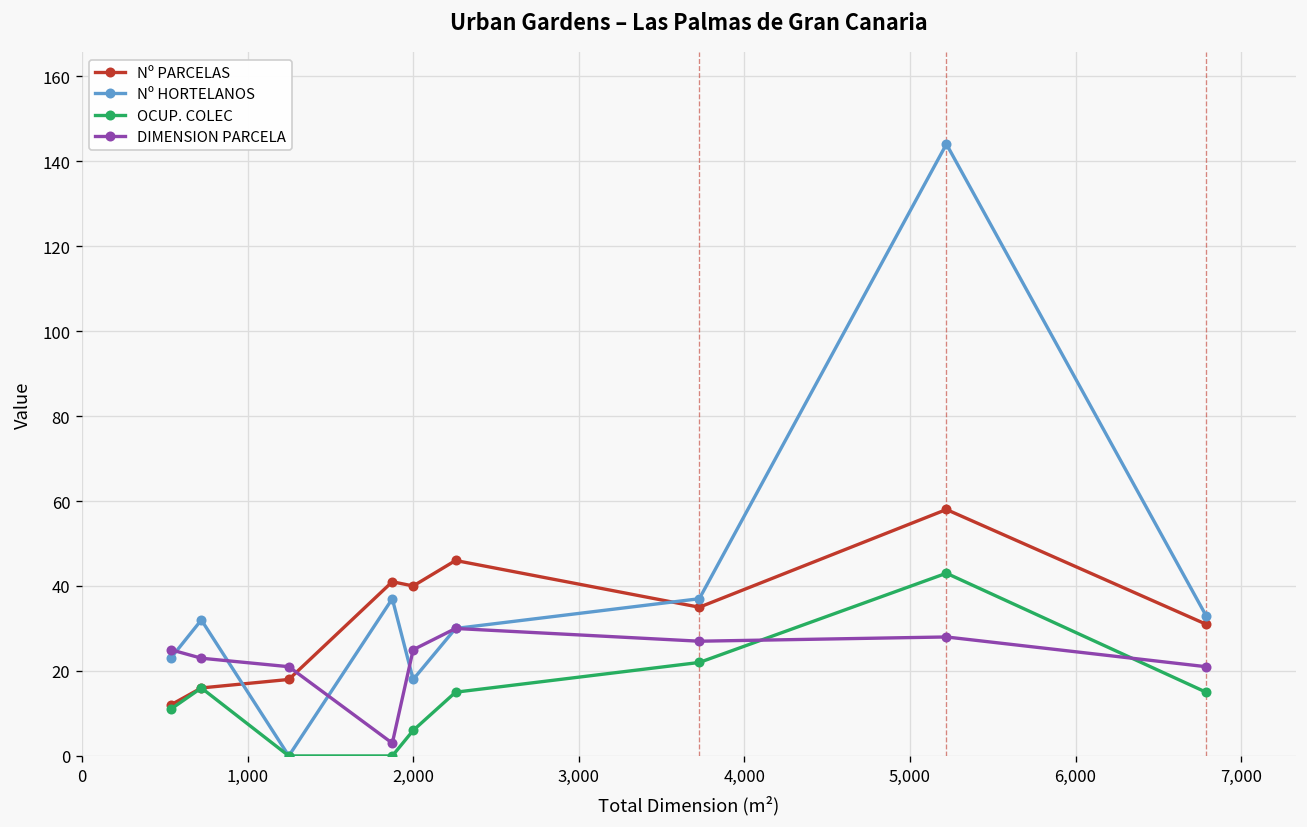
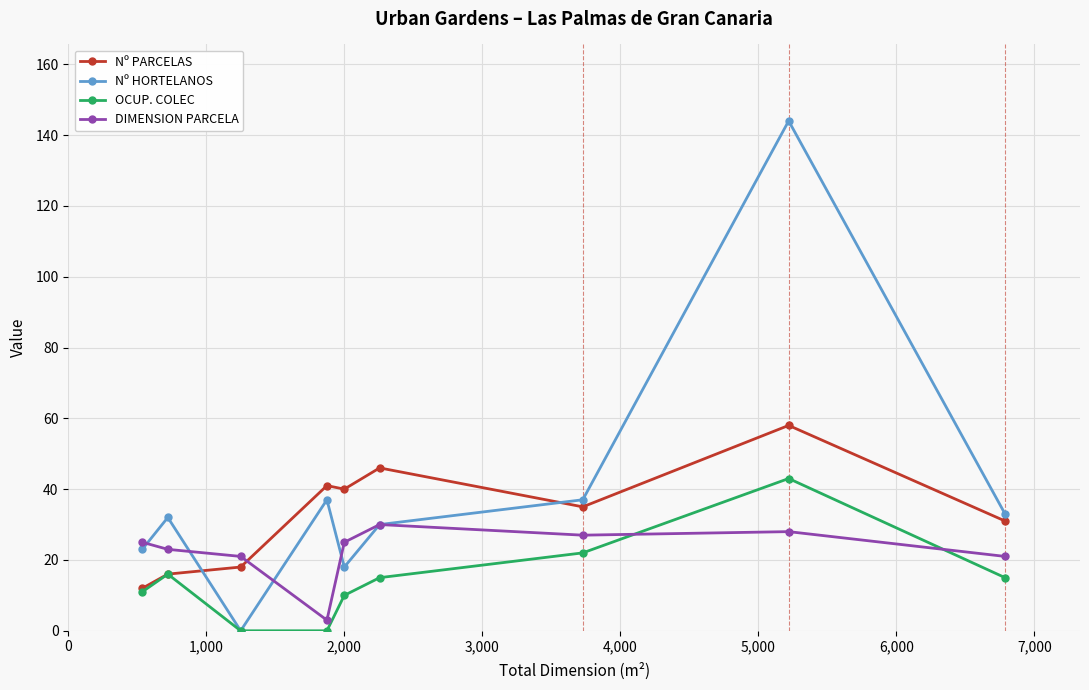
  {
    "Nº PARCELAS": {
      "2,000": 40
    },
    "Nº HORTELANOS": {
      "2,000": 18
    },
    "OCUP. COLEC": {
-     "2,000": 6
+     "2,000": 10
    },
    "DIMENSION PARCELA": {
      "2,000": 25
    }
  }
